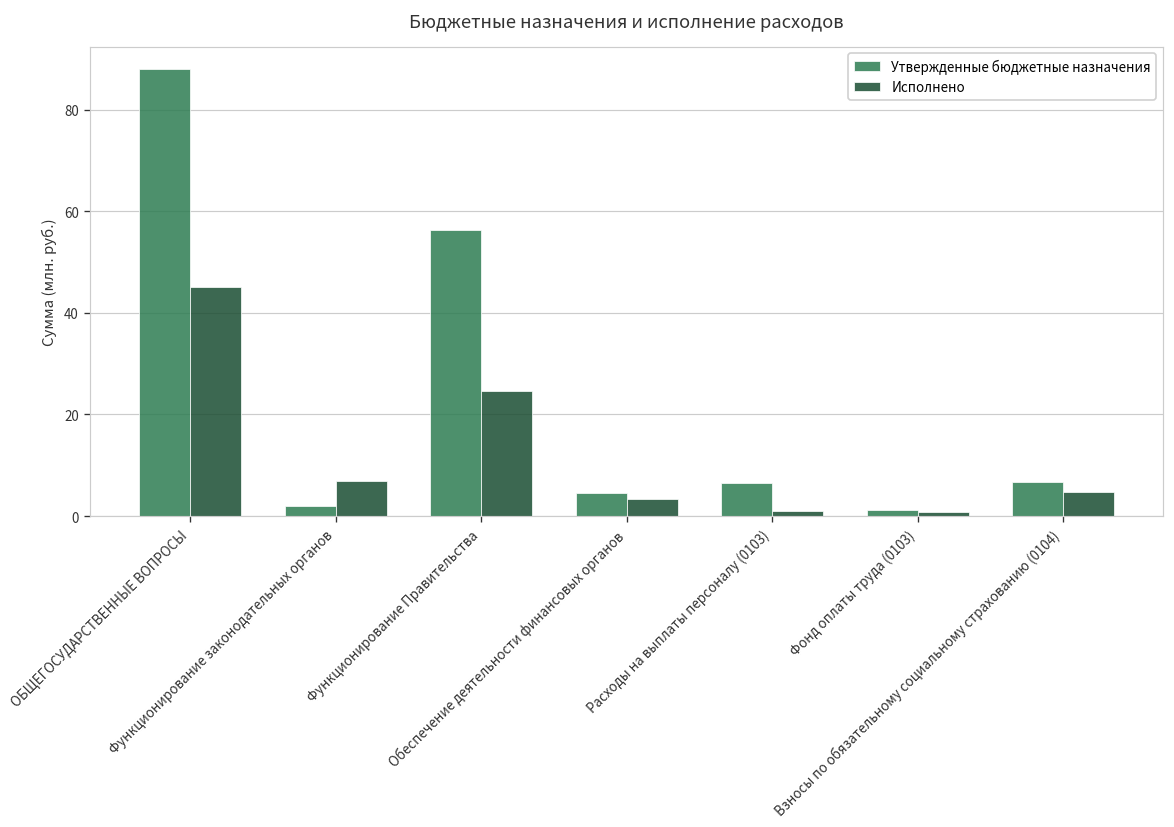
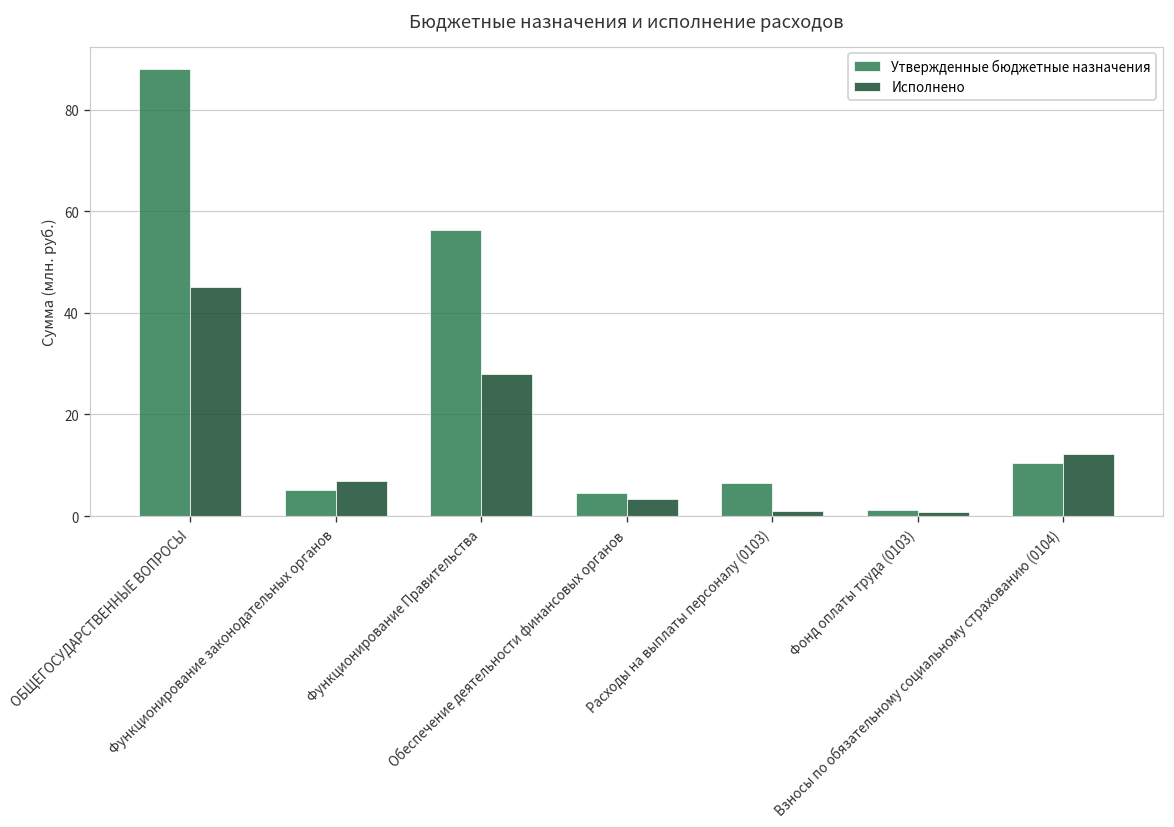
  {
    "Утвержденные бюджетные назначения": {
      "ОБЩЕГОСУДАРСТВЕННЫЕ ВОПРОСЫ": 88,
-     "Функционирование законодательных органов": 2,
+     "Функционирование законодательных органов": 5,
      "Функционирование Правительства": 56,
      "Обеспечение деятельности финансовых органов": 5,
      "Расходы на выплаты персоналу (0103)": 6,
      "Фонд оплаты труда (0103)": 1,
-     "Взносы по обязательному социальному страхованию (0104)": 7
+     "Взносы по обязательному социальному страхованию (0104)": 10
    },
    "Исполнено": {
      "ОБЩЕГОСУДАРСТВЕННЫЕ ВОПРОСЫ": 45,
      "Функционирование законодательных органов": 7,
-     "Функционирование Правительства": 25,
+     "Функционирование Правительства": 28,
      "Обеспечение деятельности финансовых органов": 3,
      "Расходы на выплаты персоналу (0103)": 1,
      "Фонд оплаты труда (0103)": 1,
-     "Взносы по обязательному социальному страхованию (0104)": 5
+     "Взносы по обязательному социальному страхованию (0104)": 12
    }
  }
